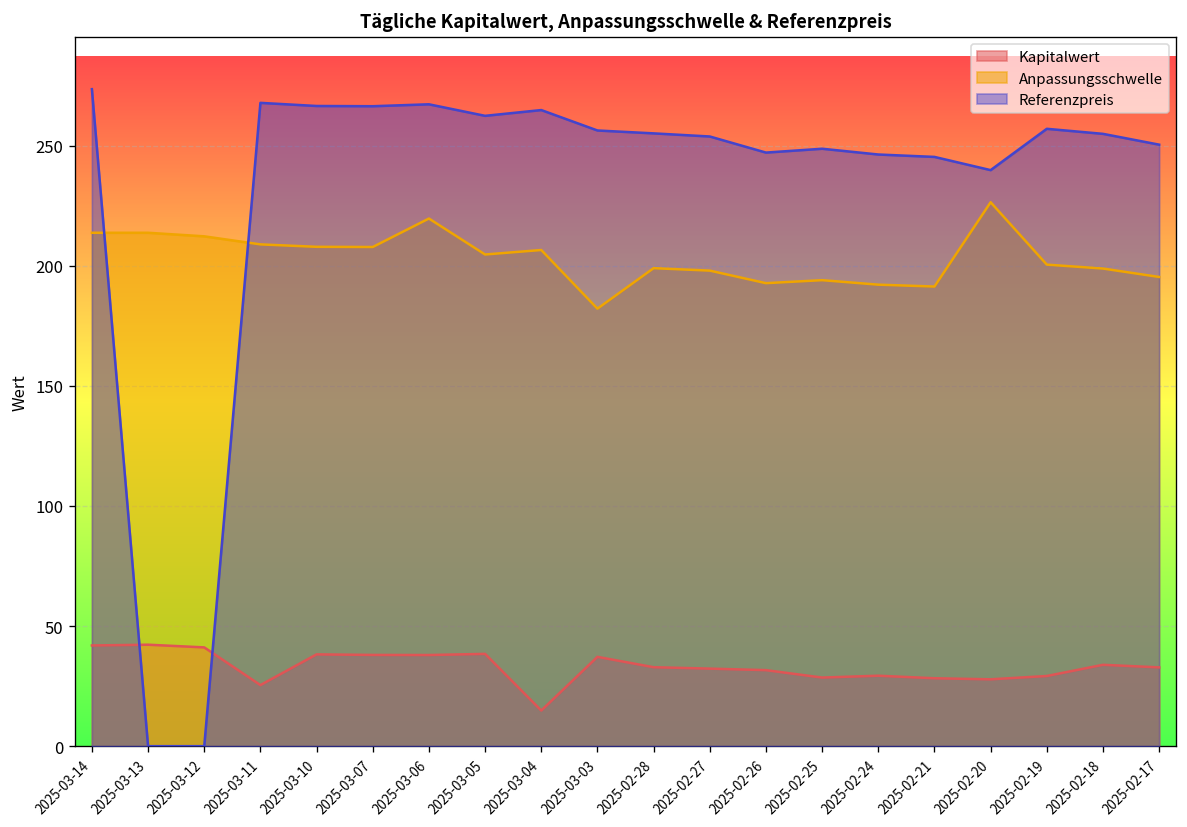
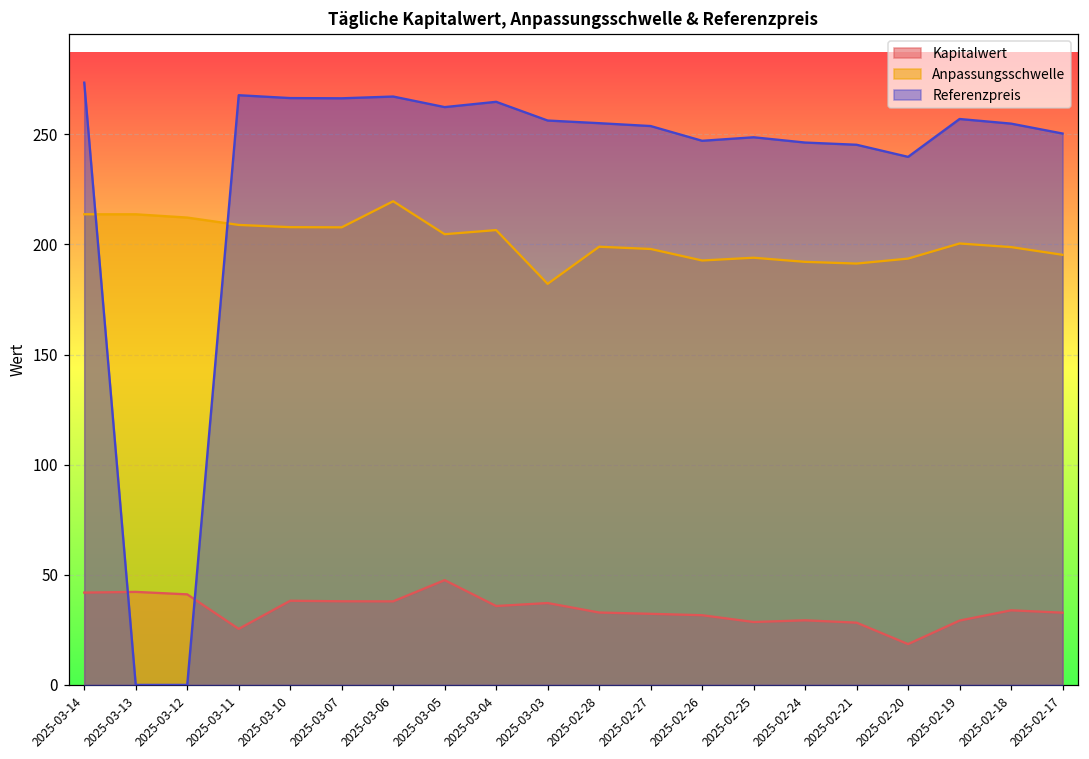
  {
    "Kapitalwert": {
      "2025-03-14": 42,
      "2025-03-13": 42,
      "2025-03-12": 41,
      "2025-03-11": 25,
      "2025-03-10": 38,
      "2025-03-07": 38,
      "2025-03-06": 38,
-     "2025-03-05": 38,
-     "2025-03-04": 15,
+     "2025-03-05": 48,
+     "2025-03-04": 36,
      "2025-03-03": 37,
      "2025-02-28": 33,
      "2025-02-27": 32,
      "2025-02-26": 32,
      "2025-02-25": 29,
      "2025-02-24": 29,
      "2025-02-21": 28,
-     "2025-02-20": 28,
+     "2025-02-20": 19,
      "2025-02-19": 29,
      "2025-02-18": 34,
      "2025-02-17": 33
    },
    "Anpassungsschwelle": {
      "2025-03-14": 214,
      "2025-03-13": 214,
      "2025-03-12": 212,
      "2025-03-11": 209,
      "2025-03-10": 208,
      "2025-03-07": 208,
      "2025-03-06": 220,
      "2025-03-05": 205,
      "2025-03-04": 207,
      "2025-03-03": 182,
      "2025-02-28": 199,
      "2025-02-27": 198,
      "2025-02-26": 193,
      "2025-02-25": 194,
      "2025-02-24": 192,
      "2025-02-21": 191,
-     "2025-02-20": 226,
+     "2025-02-20": 194,
      "2025-02-19": 200,
      "2025-02-18": 199,
      "2025-02-17": 195
    },
    "Referenzpreis": {
      "2025-03-14": 274,
      "2025-03-13": 0,
      "2025-03-12": 0,
      "2025-03-11": 268,
      "2025-03-10": 267,
      "2025-03-07": 266,
      "2025-03-06": 267,
      "2025-03-05": 262,
      "2025-03-04": 265,
      "2025-03-03": 256,
      "2025-02-28": 255,
      "2025-02-27": 254,
      "2025-02-26": 247,
      "2025-02-25": 249,
      "2025-02-24": 246,
      "2025-02-21": 245,
      "2025-02-20": 240,
      "2025-02-19": 257,
      "2025-02-18": 255,
      "2025-02-17": 250
    }
  }
